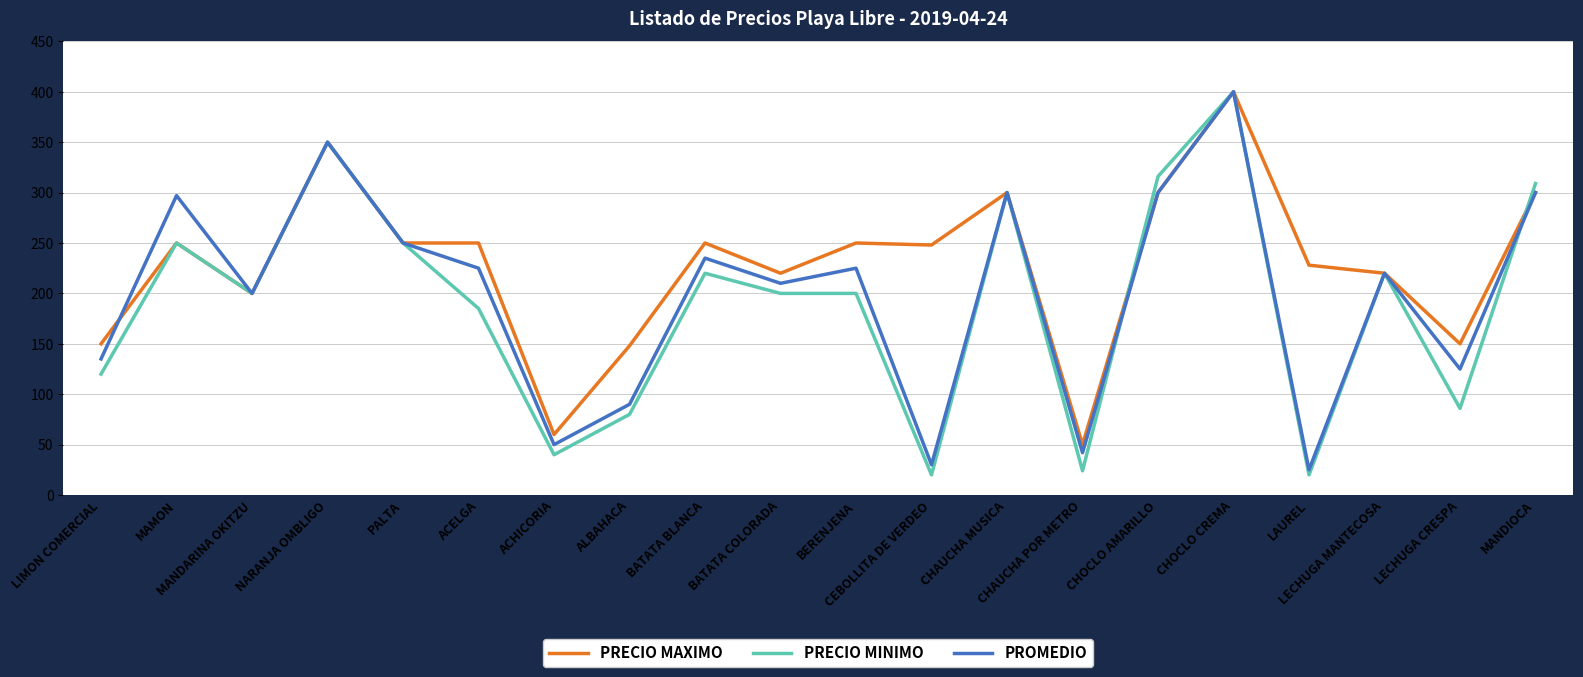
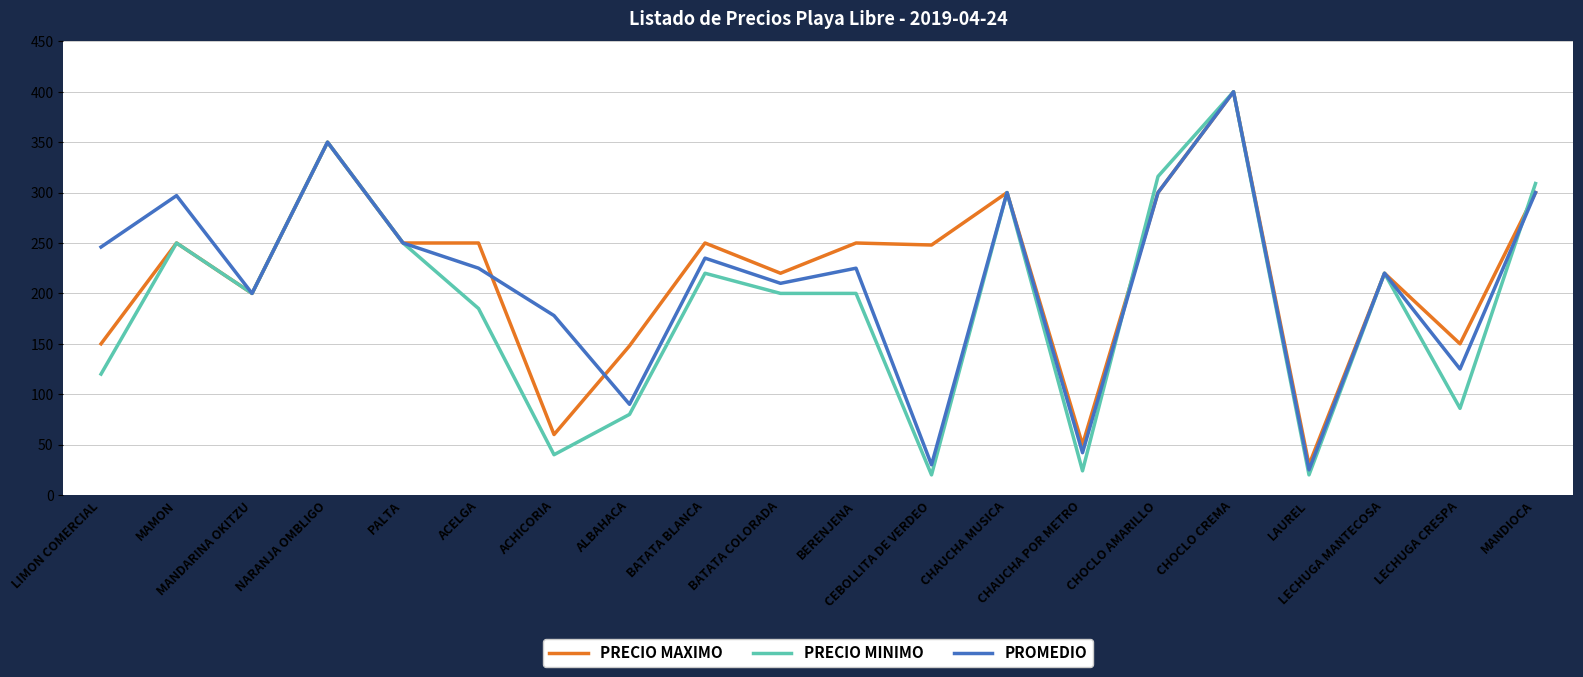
  {
    "PRECIO MAXIMO": {
      "LIMON COMERCIAL": 150,
      "ACELGA": 250,
      "ACHICORIA": 60,
      "ALBAHACA": 148,
      "BATATA BLANCA": 250,
      "BATATA COLORADA": 220,
      "BERENJENA": 250,
      "CEBOLLITA DE VERDEO": 248,
      "CHAUCHA POR METRO": 50,
-     "LAUREL": 228,
+     "LAUREL": 30,
      "LECHUGA CRESPA": 150
    },
    "PRECIO MINIMO": {
      "LIMON COMERCIAL": 120,
      "ACELGA": 185,
      "ACHICORIA": 40,
      "ALBAHACA": 80,
      "BATATA BLANCA": 220,
      "BATATA COLORADA": 200,
      "BERENJENA": 200,
      "CEBOLLITA DE VERDEO": 20,
      "CHAUCHA POR METRO": 24,
      "CHOCLO AMARILLO": 316,
      "LAUREL": 20,
      "LECHUGA CRESPA": 86,
      "MANDIOCA": 309
    },
    "PROMEDIO": {
-     "LIMON COMERCIAL": 135,
+     "LIMON COMERCIAL": 246,
      "MAMON": 297,
      "ACELGA": 225,
-     "ACHICORIA": 50,
+     "ACHICORIA": 178,
      "ALBAHACA": 90,
      "BATATA BLANCA": 235,
      "BATATA COLORADA": 210,
      "BERENJENA": 225,
      "CEBOLLITA DE VERDEO": 30,
      "CHAUCHA POR METRO": 42,
      "LAUREL": 25,
      "LECHUGA CRESPA": 125
    }
  }
